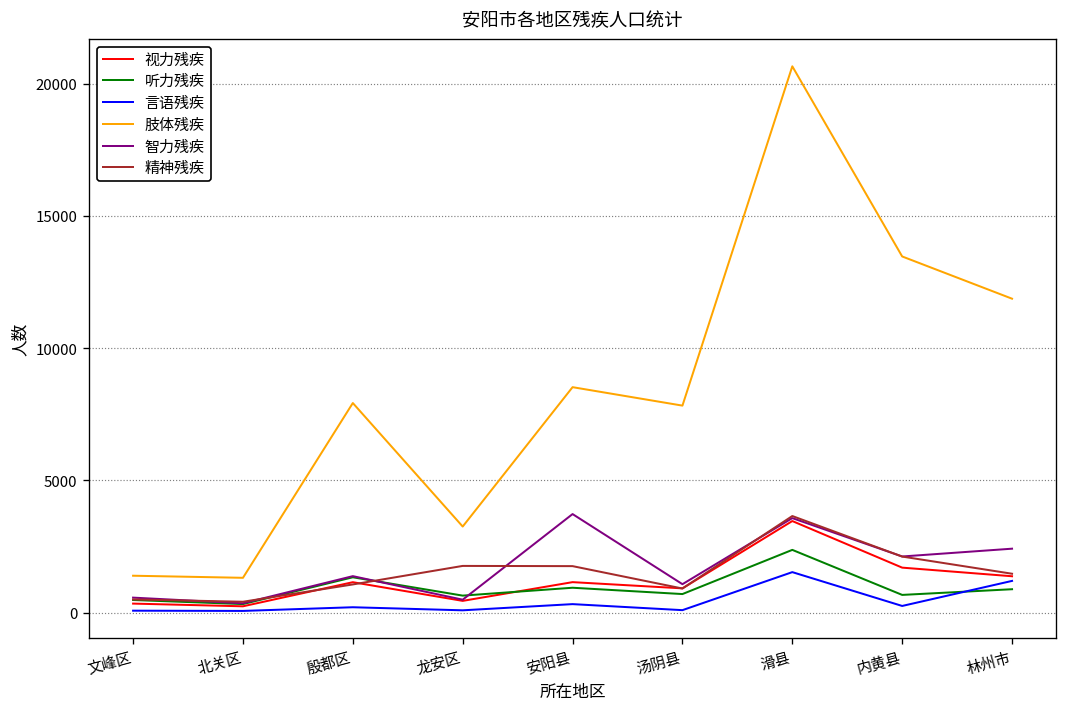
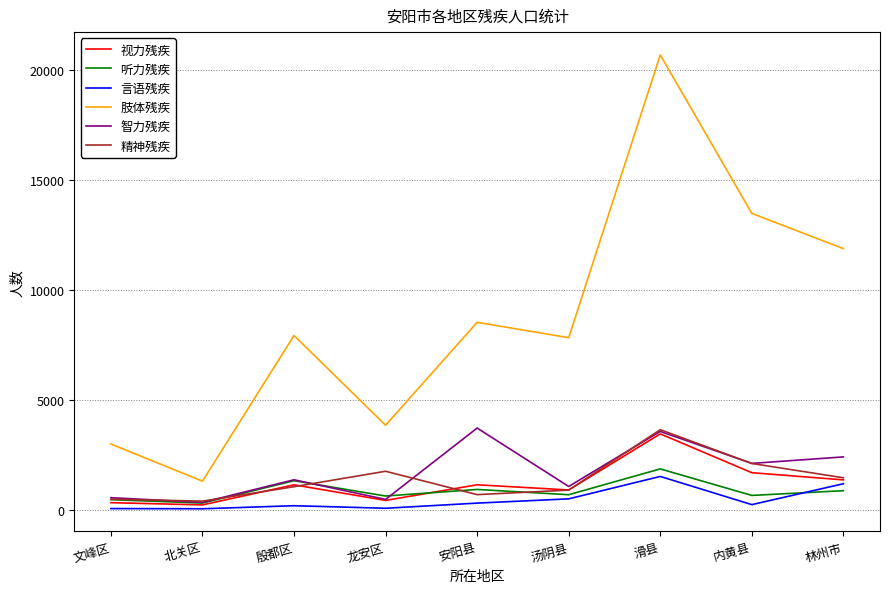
  {
    "视力残疾": {
      "文峰区": 300,
      "安阳县": 1200,
      "内黄县": 1700
    },
    "听力残疾": {
      "龙安区": 600,
      "安阳县": 900,
      "汤阴县": 700,
-     "滑县": 2400,
+     "滑县": 1900,
      "内黄县": 700,
      "林州市": 900
    },
    "言语残疾": {
      "文峰区": 100,
      "北关区": 100,
      "殷都区": 200,
      "龙安区": 100,
      "安阳县": 300,
-     "汤阴县": 100,
+     "汤阴县": 500,
      "滑县": 1500,
      "内黄县": 300,
      "林州市": 1200
    },
    "肢体残疾": {
-     "文峰区": 1400,
+     "文峰区": 3000,
      "北关区": 1300,
      "殷都区": 7900,
-     "龙安区": 3300,
+     "龙安区": 3900,
      "安阳县": 8500,
      "汤阴县": 7800,
      "滑县": 20700,
      "内黄县": 13500,
      "林州市": 11900
    },
    "智力残疾": {
      "安阳县": 3700,
      "汤阴县": 1100,
      "林州市": 2400
    },
    "精神残疾": {
      "龙安区": 1800,
-     "安阳县": 1800
+     "安阳县": 700
    }
  }
